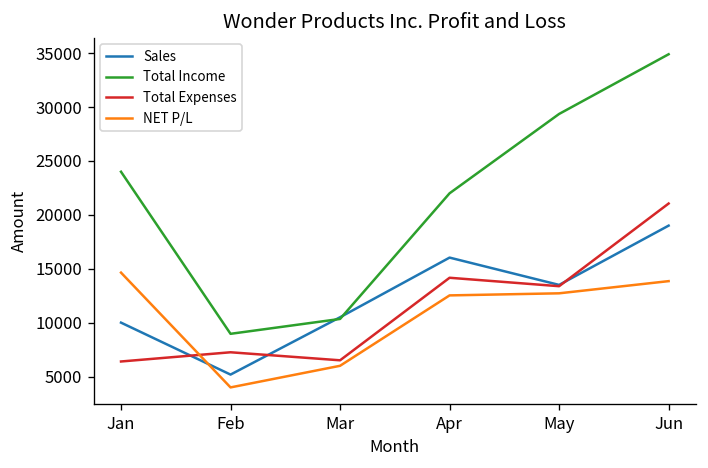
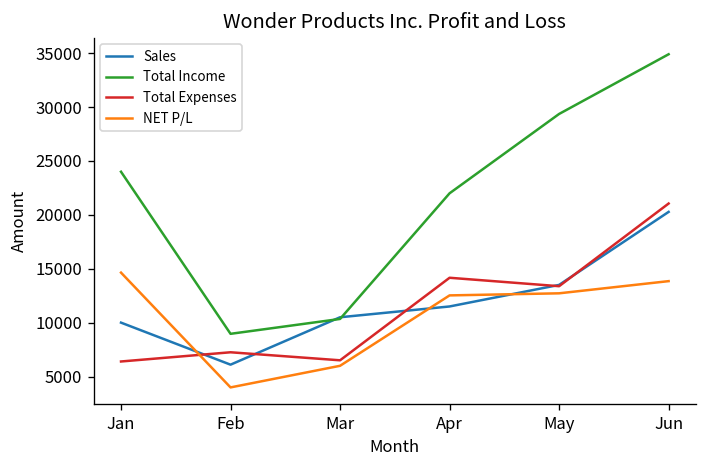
  {
    "Sales": {
      "Jan": 10000,
-     "Feb": 5000,
-     "Apr": 16000,
-     "Jun": 19000
+     "Feb": 6000,
+     "Apr": 12000,
+     "Jun": 20000
    },
    "Total Income": {
      "Jan": 24000,
      "Feb": 9000,
      "Apr": 22000,
      "May": 29000,
      "Jun": 35000
    },
    "Total Expenses": {
      "Jan": 6000,
      "Feb": 7000,
      "Mar": 7000,
      "Apr": 14000,
      "Jun": 21000
    },
    "NET P/L": {
      "Jan": 15000,
      "Feb": 4000,
      "Mar": 6000,
      "Apr": 13000,
      "May": 13000,
      "Jun": 14000
    }
  }
